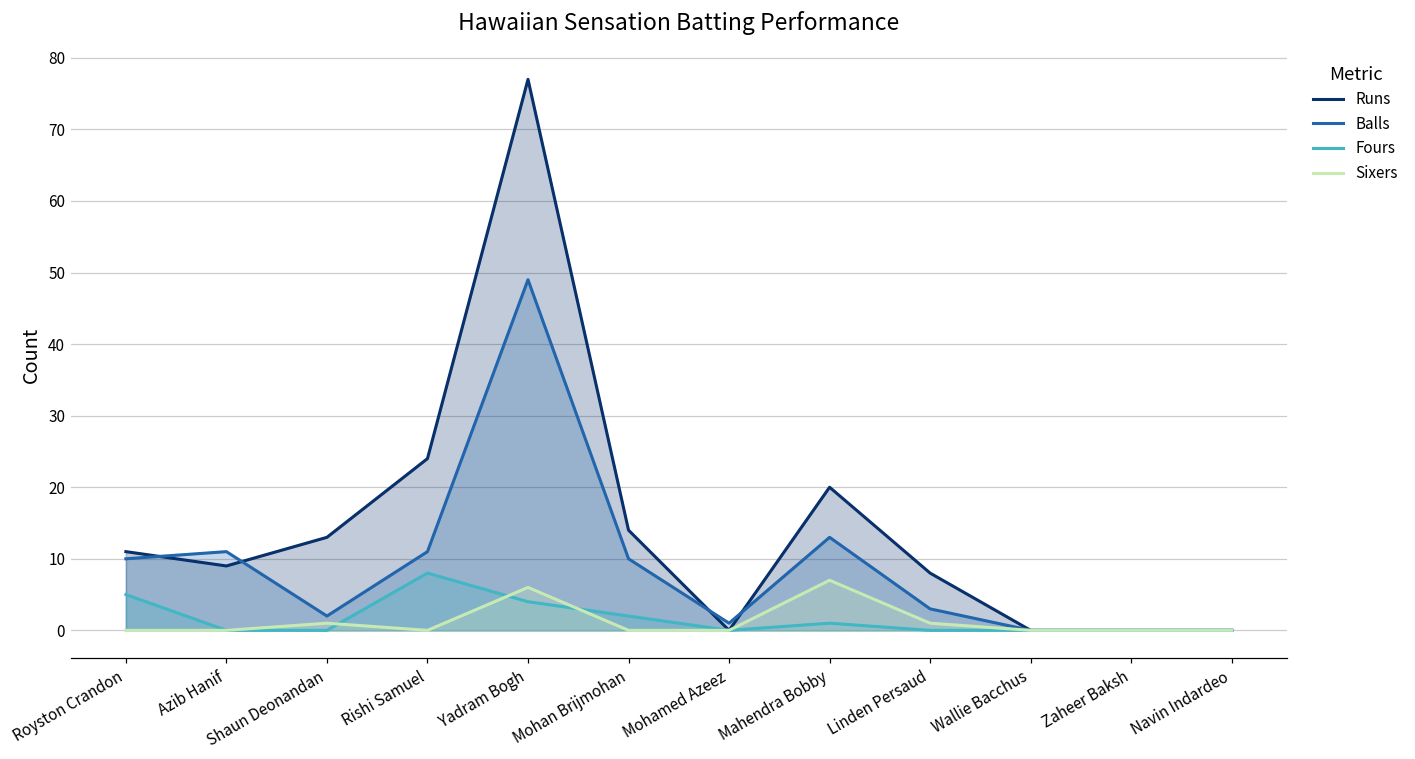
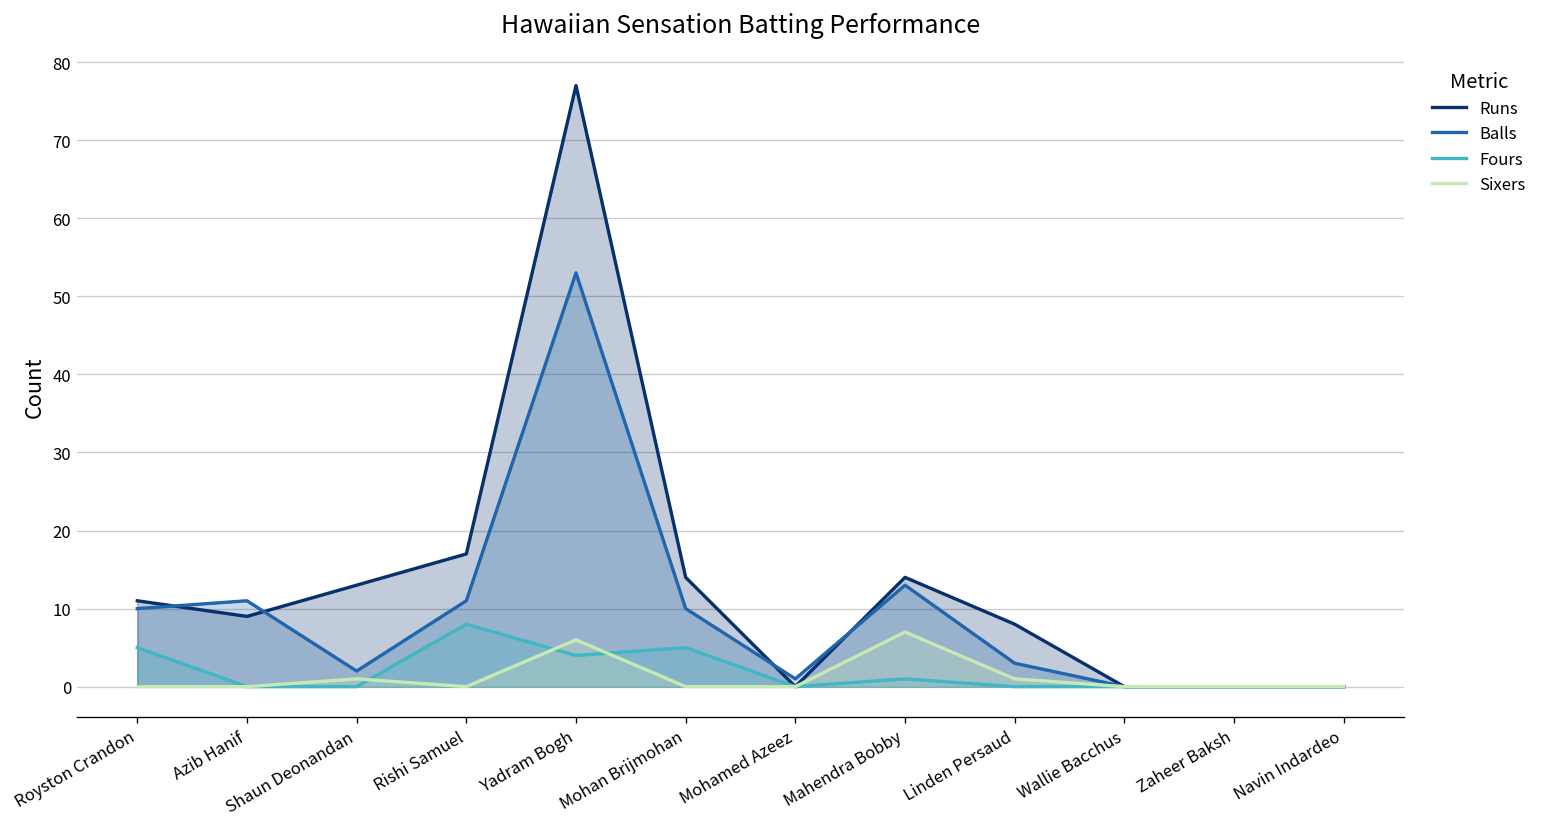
  {
    "Runs": {
      "Royston Crandon": 11,
      "Azib Hanif": 9,
      "Shaun Deonandan": 13,
-     "Rishi Samuel": 24,
+     "Rishi Samuel": 17,
      "Yadram Bogh": 77,
      "Mohan Brijmohan": 14,
-     "Mahendra Bobby": 20,
+     "Mahendra Bobby": 14,
      "Linden Persaud": 8
    },
    "Balls": {
      "Royston Crandon": 10,
      "Azib Hanif": 11,
      "Shaun Deonandan": 2,
      "Rishi Samuel": 11,
-     "Yadram Bogh": 49,
+     "Yadram Bogh": 53,
      "Mohan Brijmohan": 10,
      "Mohamed Azeez": 1,
      "Mahendra Bobby": 13,
      "Linden Persaud": 3
    },
    "Fours": {
      "Royston Crandon": 5,
      "Shaun Deonandan": 0,
      "Rishi Samuel": 8,
      "Yadram Bogh": 4,
-     "Mohan Brijmohan": 2,
+     "Mohan Brijmohan": 5,
      "Mahendra Bobby": 1,
      "Linden Persaud": 0
    },
    "Sixers": {
      "Royston Crandon": 0,
      "Shaun Deonandan": 1,
      "Rishi Samuel": 0,
      "Yadram Bogh": 6,
      "Mohan Brijmohan": 0,
      "Mahendra Bobby": 7,
      "Linden Persaud": 1
    }
  }
